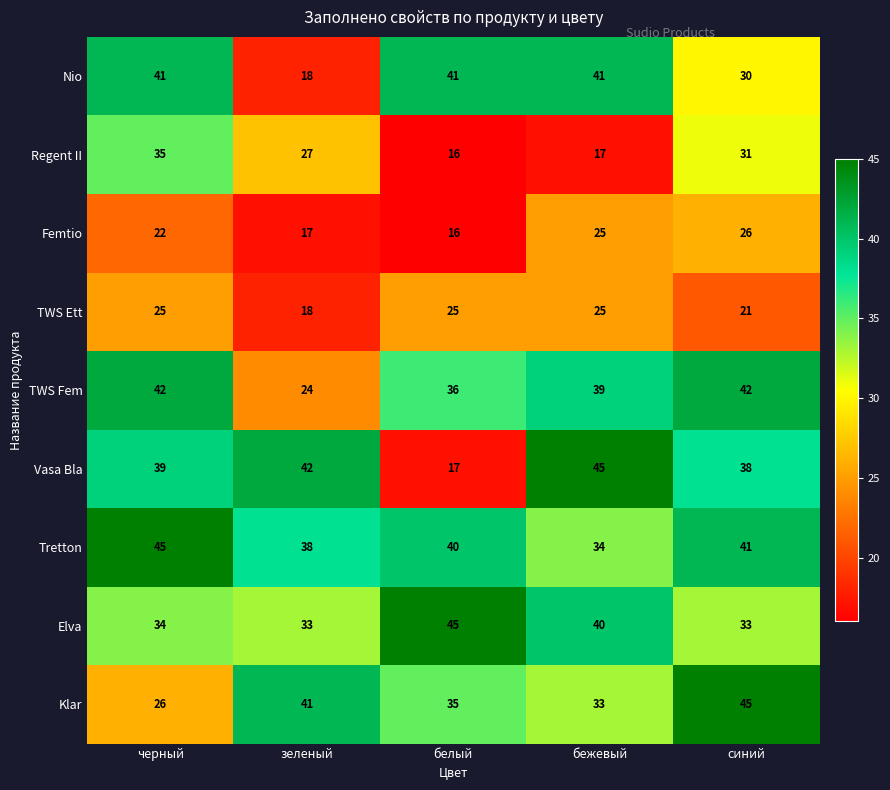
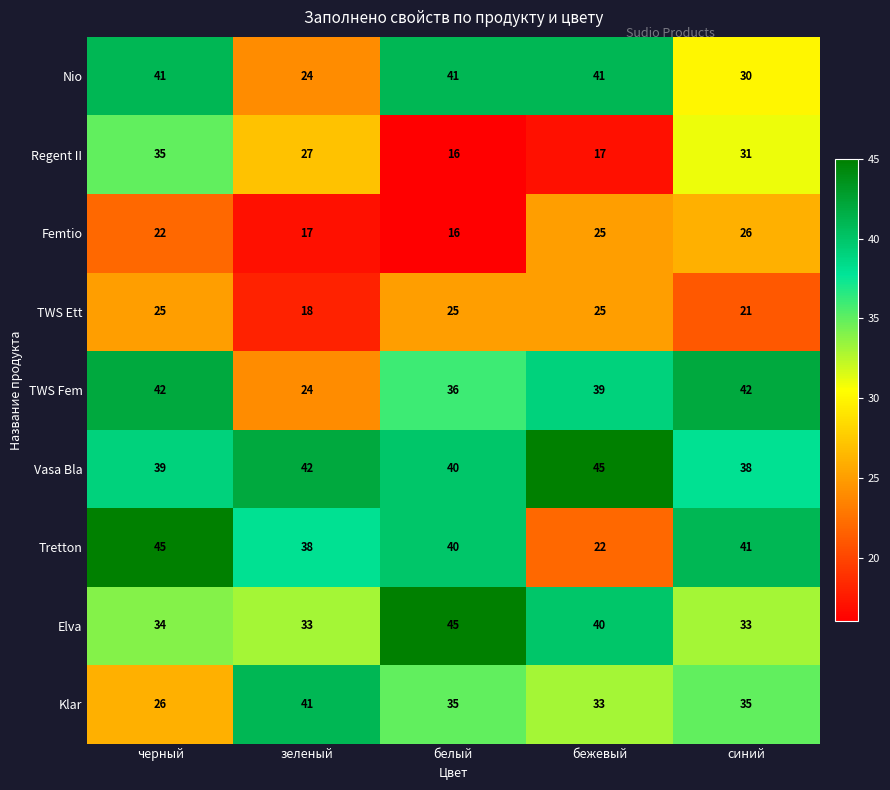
  {
    "Nio": {
      "черный": 41,
-     "зеленый": 18,
+     "зеленый": 24,
      "белый": 41,
      "бежевый": 41,
      "синий": 30
    },
    "Regent II": {
      "черный": 35,
      "зеленый": 27,
      "белый": 16,
      "бежевый": 17,
      "синий": 31
    },
    "Femtio": {
      "черный": 22,
      "зеленый": 17,
      "белый": 16,
      "бежевый": 25,
      "синий": 26
    },
    "TWS Ett": {
      "черный": 25,
      "зеленый": 18,
      "белый": 25,
      "бежевый": 25,
      "синий": 21
    },
    "TWS Fem": {
      "черный": 42,
      "зеленый": 24,
      "белый": 36,
      "бежевый": 39,
      "синий": 42
    },
    "Vasa Bla": {
      "черный": 39,
      "зеленый": 42,
-     "белый": 17,
+     "белый": 40,
      "бежевый": 45,
      "синий": 38
    },
    "Tretton": {
      "черный": 45,
      "зеленый": 38,
      "белый": 40,
-     "бежевый": 34,
+     "бежевый": 22,
      "синий": 41
    },
    "Elva": {
      "черный": 34,
      "зеленый": 33,
      "белый": 45,
      "бежевый": 40,
      "синий": 33
    },
    "Klar": {
      "черный": 26,
      "зеленый": 41,
      "белый": 35,
      "бежевый": 33,
-     "синий": 45
+     "синий": 35
    }
  }
